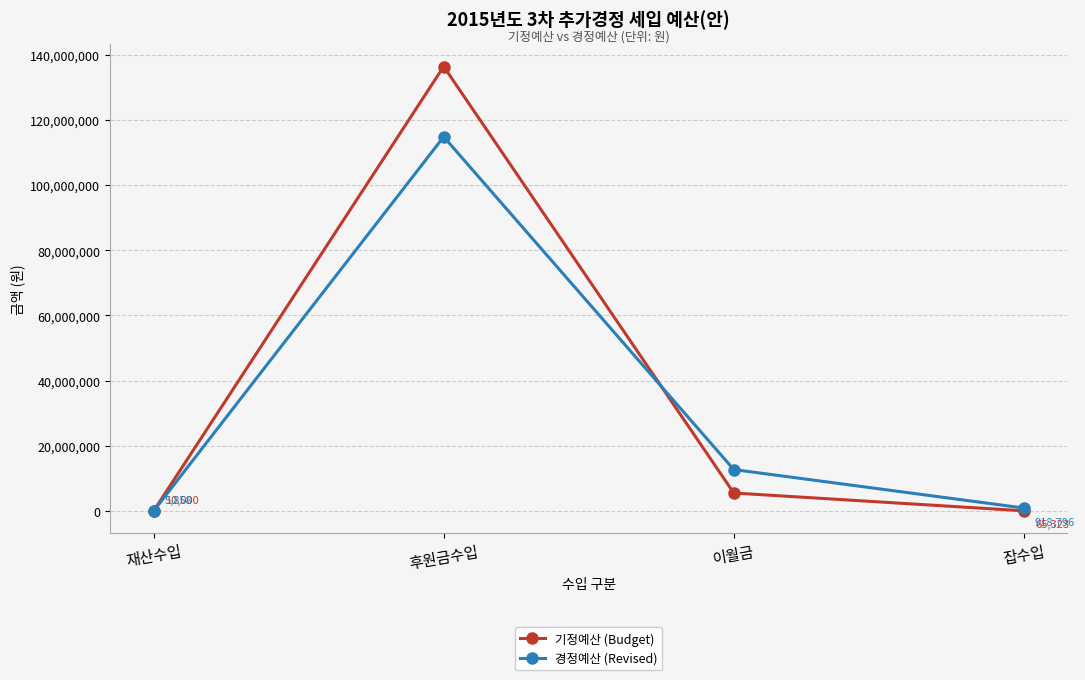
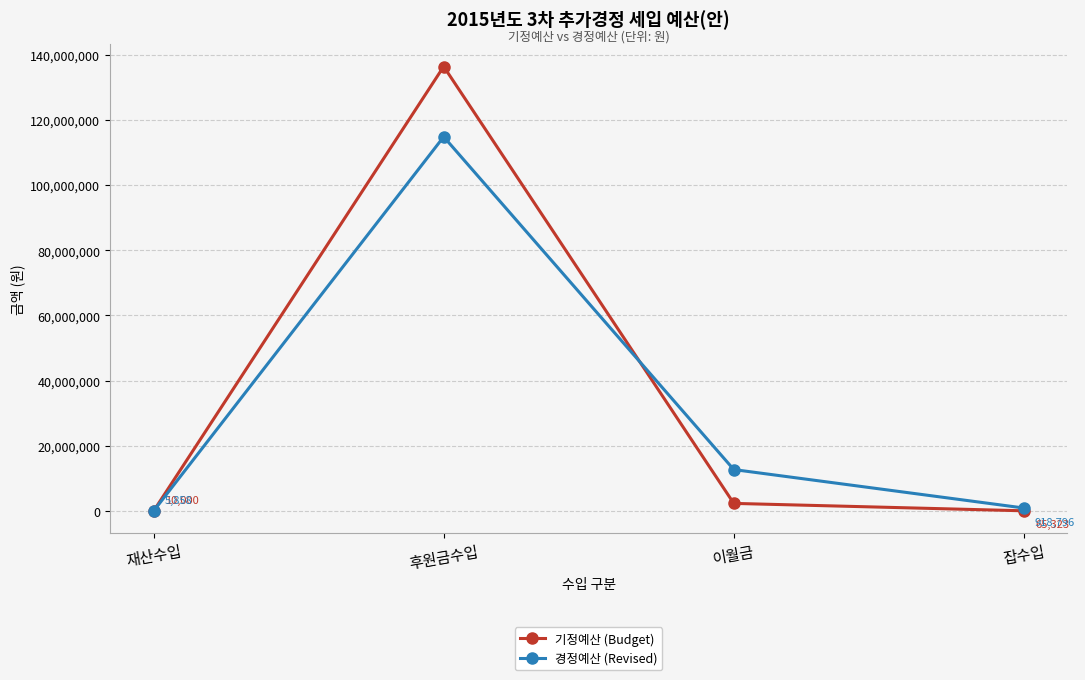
  {
    "기정예산 (Budget)": {
      "후원금수입": "136,000,000",
-     "이월금": "6,000,000"
+     "이월금": "2,000,000"
    },
    "경정예산 (Revised)": {
      "후원금수입": "115,000,000",
      "이월금": "13,000,000"
    }
  }
